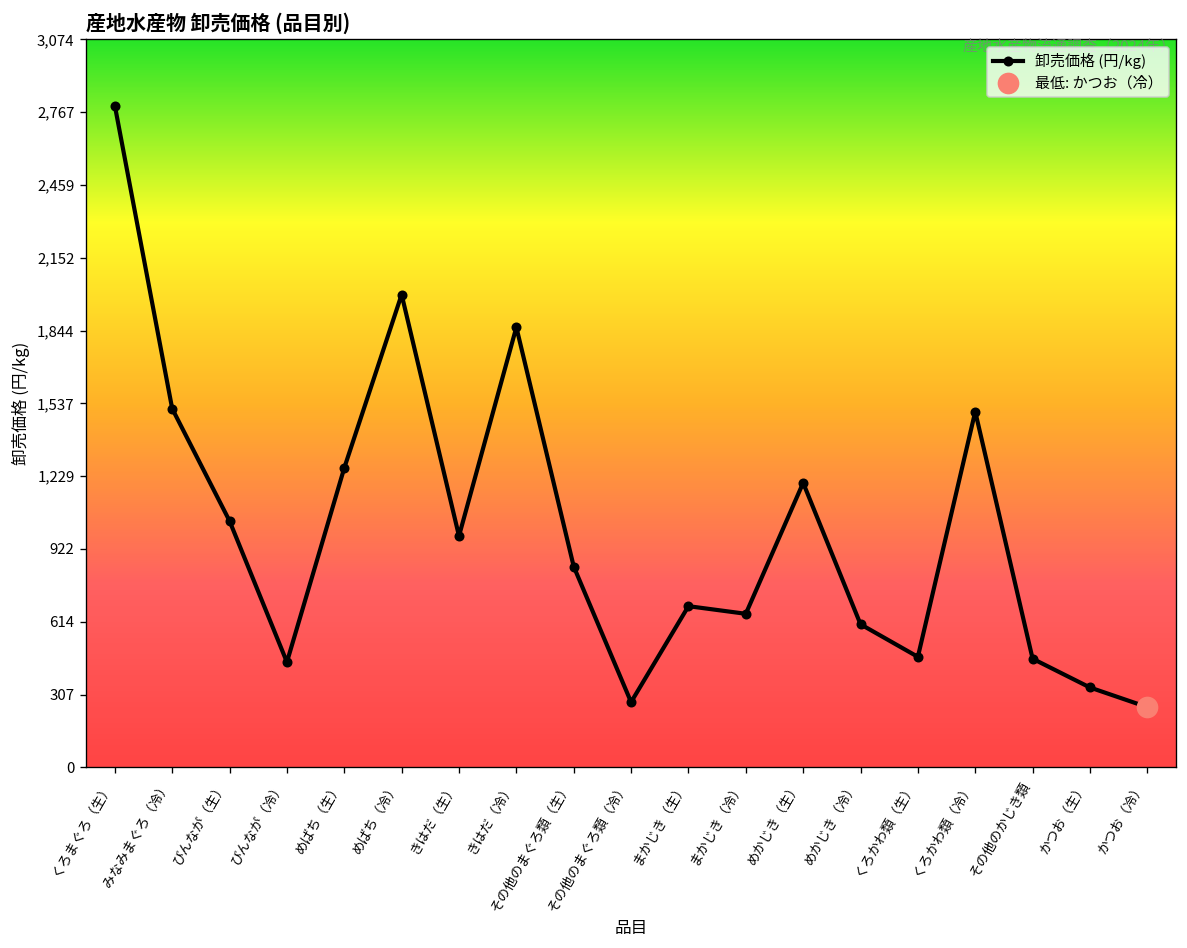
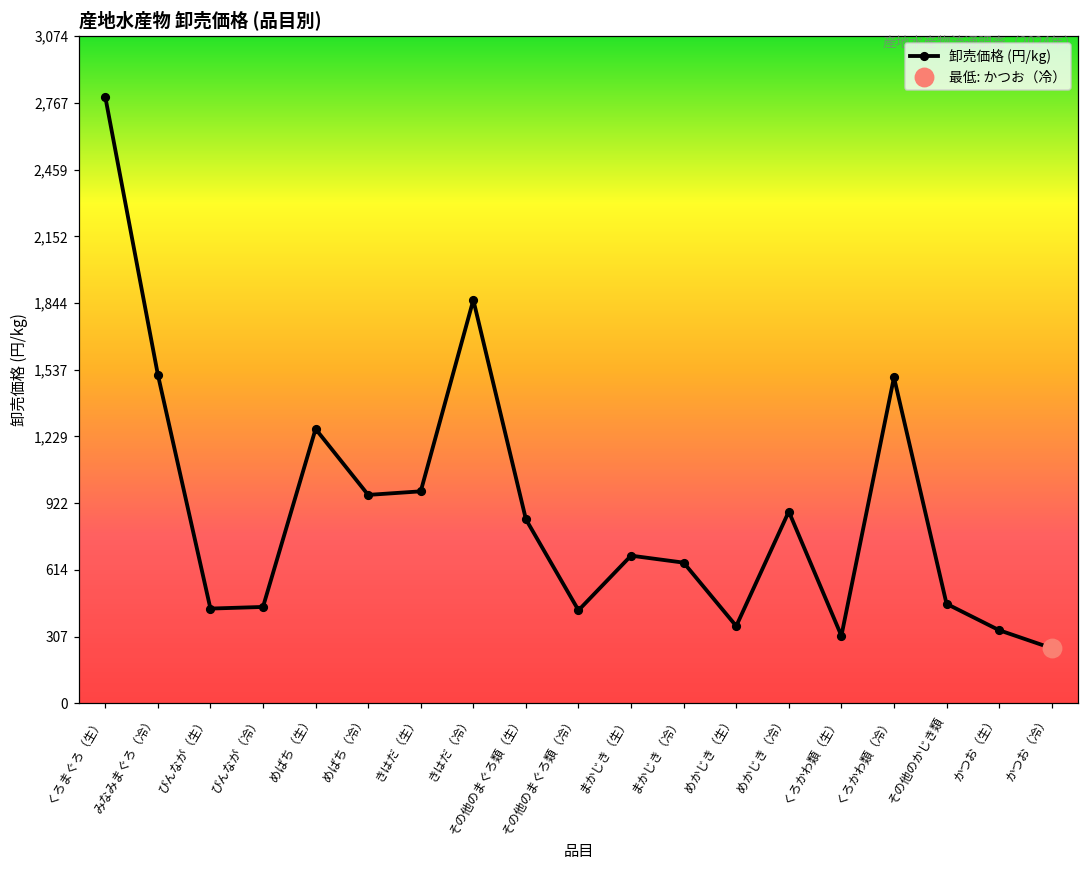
  {
    "卸売価格 (円/kg)": {
      "くろまぐろ（生）": "2,800",
      "みなみまぐろ（冷）": "1,520",
-     "びんなが（生）": "1,040",
+     "びんなが（生）": "440",
      "びんなが（冷）": "440",
      "めばち（生）": "1,260",
-     "めばち（冷）": "2,000",
+     "めばち（冷）": "960",
      "きはだ（生）": "980",
      "きはだ（冷）": "1,860",
      "その他のまぐろ類（生）": "850",
-     "その他のまぐろ類（冷）": "280",
+     "その他のまぐろ類（冷）": "430",
      "まかじき（生）": "680",
      "まかじき（冷）": "650",
-     "めかじき（生）": "1,200",
-     "めかじき（冷）": "600",
-     "くろかわ類（生）": "470",
+     "めかじき（生）": "360",
+     "めかじき（冷）": "880",
+     "くろかわ類（生）": "310",
      "くろかわ類（冷）": "1,500",
      "その他のかじき類": "460",
      "かつお（生）": "340"
    }
  }
